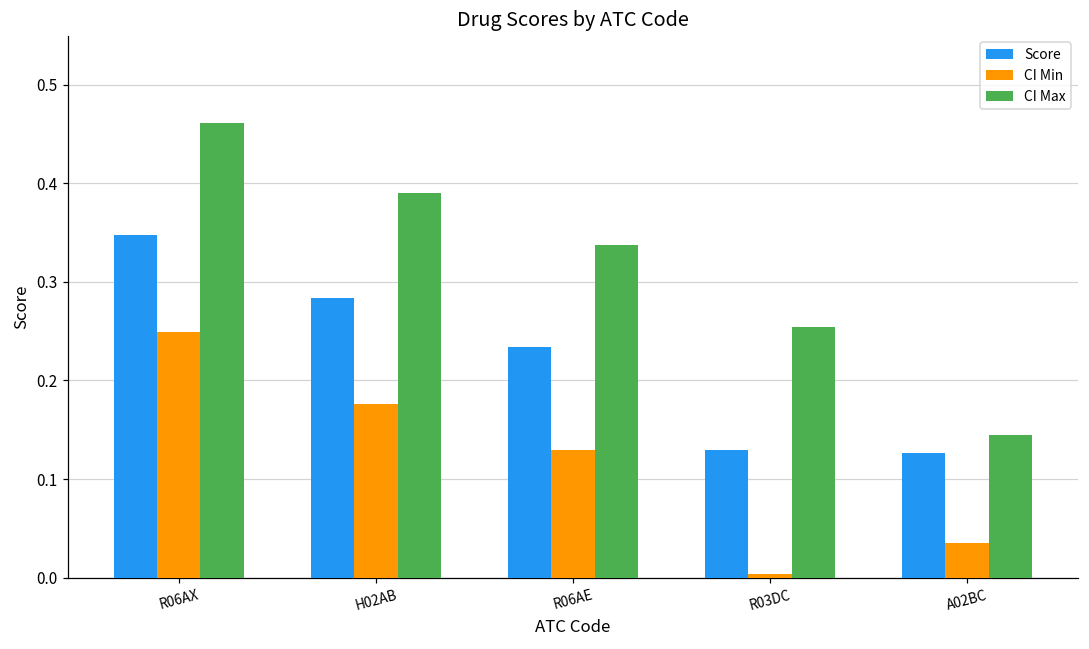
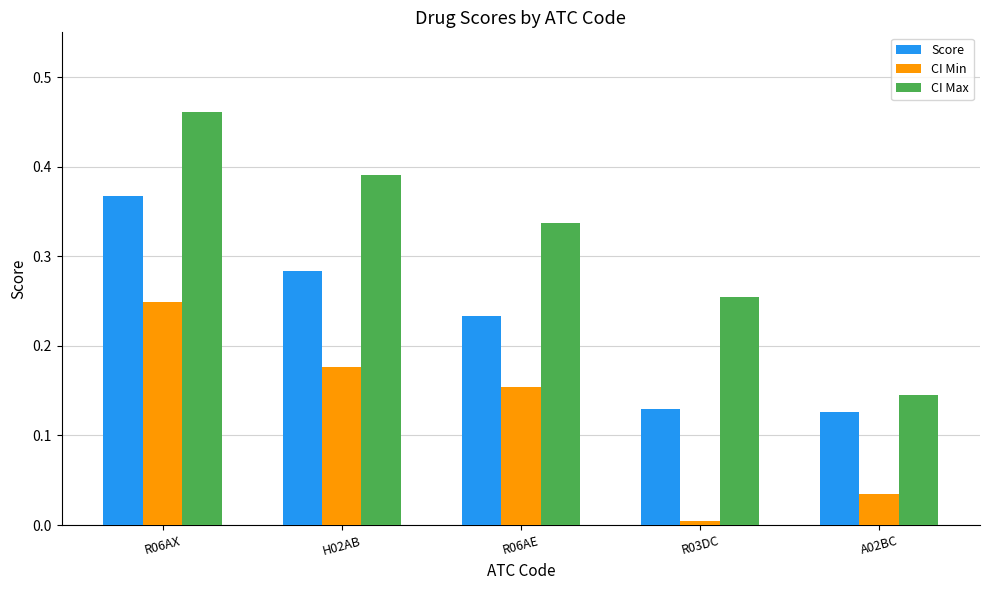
  {
    "Score": {
-     "R06AX": 0.35,
+     "R06AX": 0.37,
      "H02AB": 0.28,
      "R06AE": 0.23,
      "R03DC": 0.13,
      "A02BC": 0.13
    },
    "CI Min": {
      "R06AX": 0.25,
      "H02AB": 0.18,
-     "R06AE": 0.13,
+     "R06AE": 0.15,
      "R03DC": 0.00,
      "A02BC": 0.03
    },
    "CI Max": {
      "R06AX": 0.46,
      "H02AB": 0.39,
      "R06AE": 0.34,
      "R03DC": 0.25,
      "A02BC": 0.15
    }
  }
